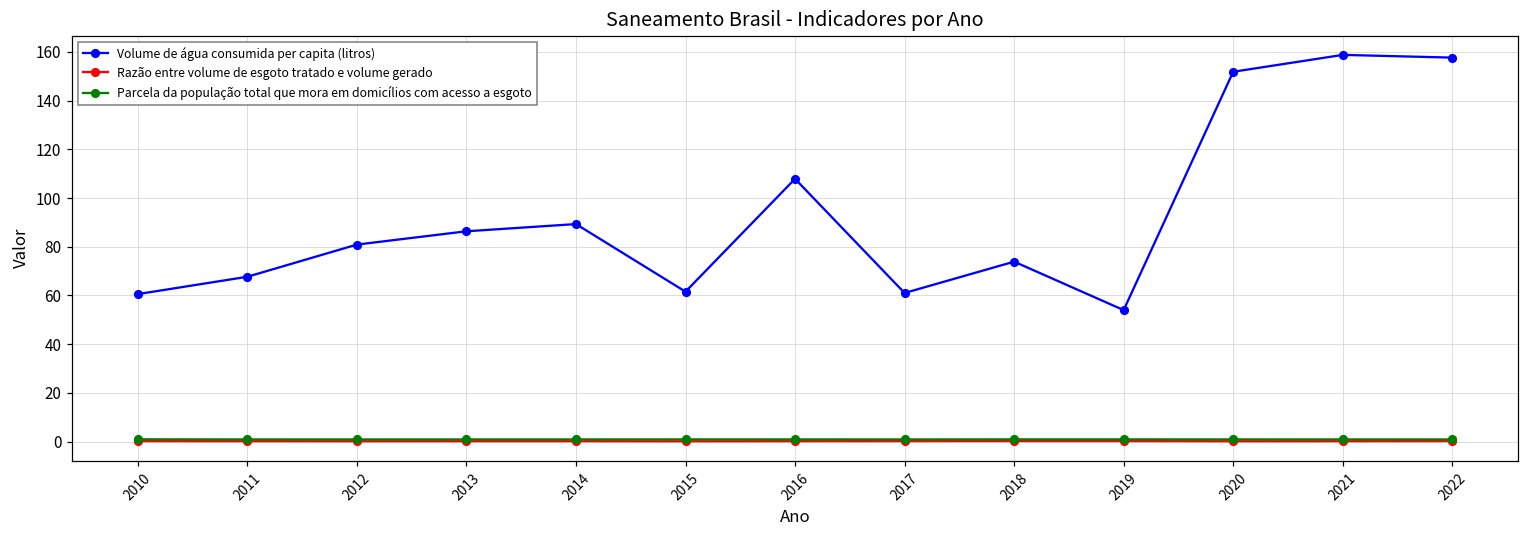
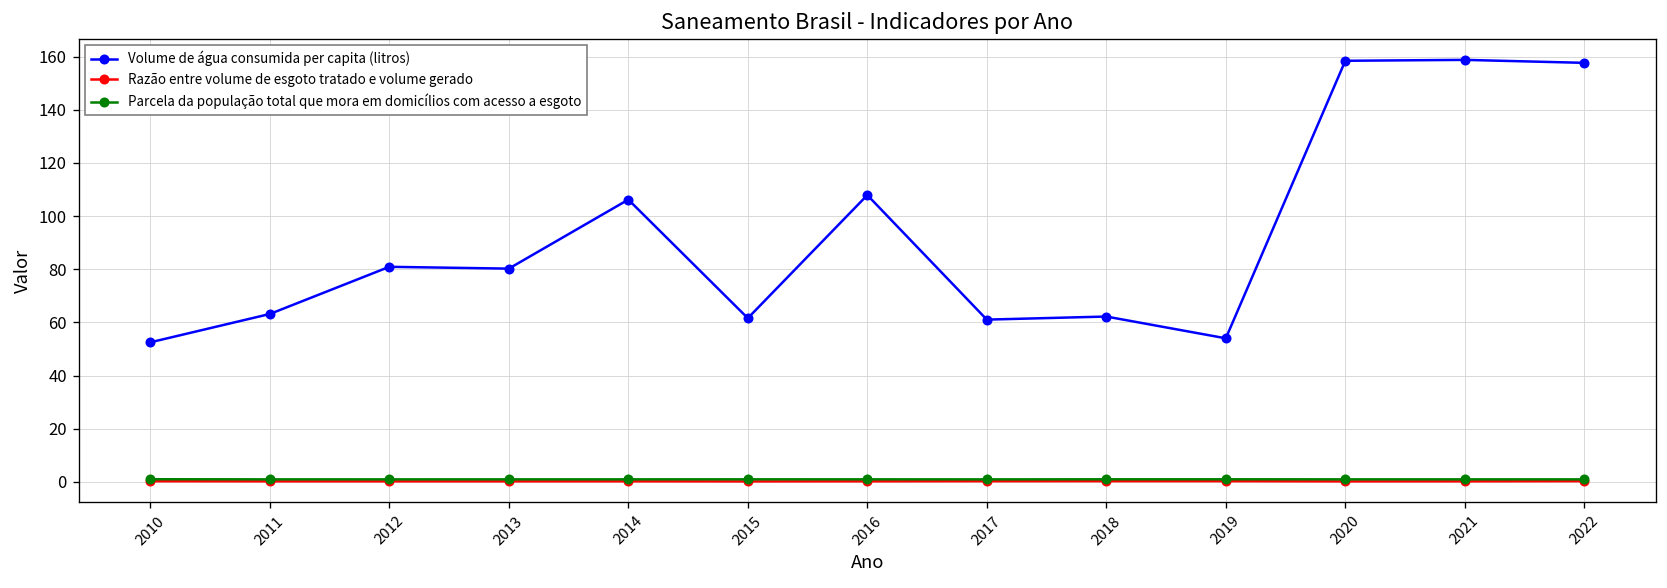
  {
    "Volume de água consumida per capita (litros)": {
-     "2010": 61,
-     "2011": 68,
+     "2010": 52,
+     "2011": 63,
      "2012": 81,
-     "2013": 86,
-     "2014": 89,
+     "2013": 80,
+     "2014": 106,
      "2015": 62,
      "2016": 108,
      "2017": 61,
-     "2018": 74,
+     "2018": 62,
      "2019": 54,
-     "2020": 152,
+     "2020": 158,
      "2021": 159,
      "2022": 158
    }
  }
